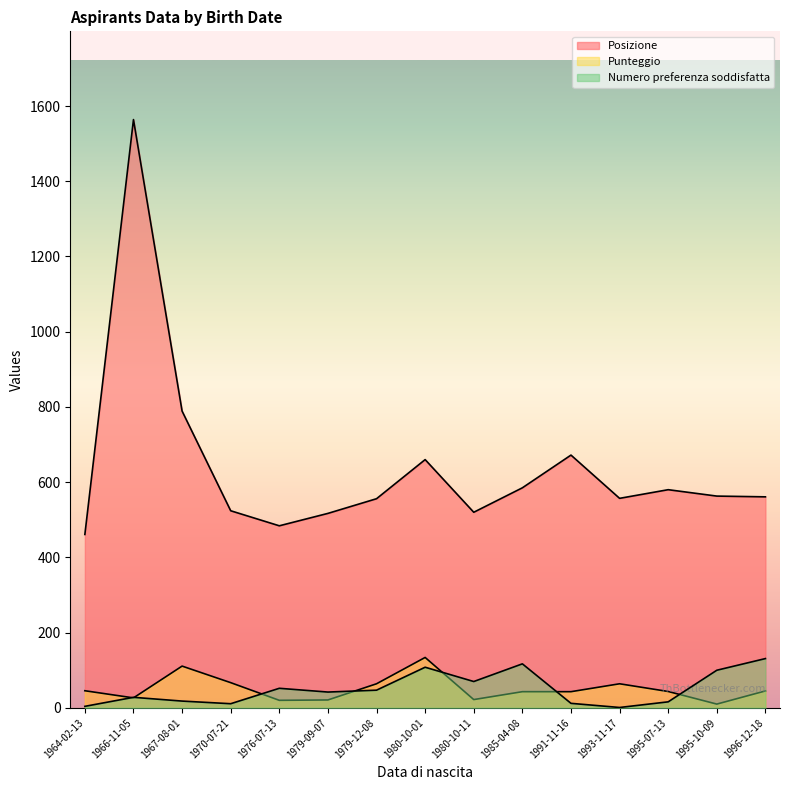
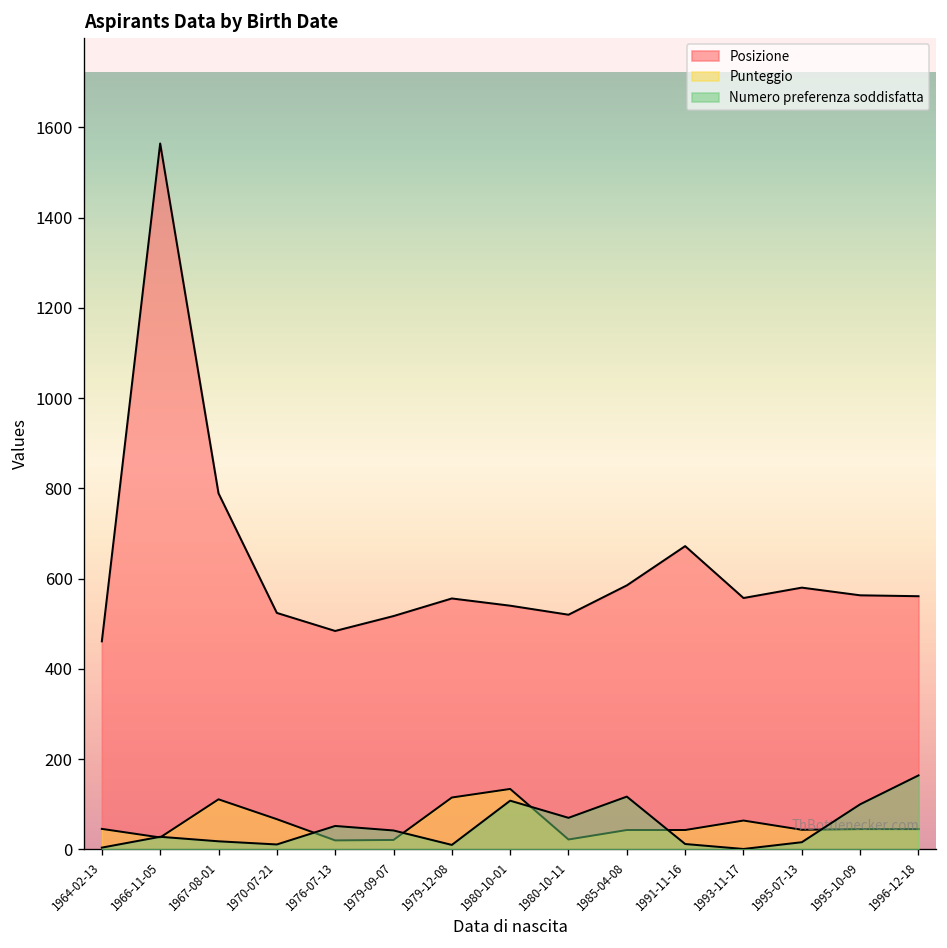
  {
    "Posizione": {
      "1964-02-13": 460,
      "1966-11-05": 1560,
      "1967-08-01": 790,
      "1970-07-21": 520,
      "1976-07-13": 480,
      "1979-09-07": 520,
      "1979-12-08": 560,
-     "1980-10-01": 660,
+     "1980-10-01": 540,
      "1980-10-11": 520,
      "1985-04-08": 590,
      "1991-11-16": 670,
      "1993-11-17": 560,
      "1995-07-13": 580,
      "1995-10-09": 560,
      "1996-12-18": 560
    },
    "Punteggio": {
      "1964-02-13": 50,
      "1967-08-01": 110,
      "1970-07-21": 70,
      "1976-07-13": 20,
      "1979-09-07": 20,
-     "1979-12-08": 60,
+     "1979-12-08": 120,
      "1980-10-01": 130,
      "1980-10-11": 20,
      "1985-04-08": 40,
      "1991-11-16": 40,
      "1993-11-17": 60,
      "1995-07-13": 40,
-     "1995-10-09": 10,
+     "1995-10-09": 50,
      "1996-12-18": 50
    },
    "Numero preferenza soddisfatta": {
      "1964-02-13": 0,
      "1967-08-01": 20,
      "1970-07-21": 10,
      "1976-07-13": 50,
      "1979-09-07": 40,
-     "1979-12-08": 50,
+     "1979-12-08": 10,
      "1980-10-01": 110,
      "1980-10-11": 70,
      "1985-04-08": 120,
      "1991-11-16": 10,
      "1993-11-17": 0,
      "1995-07-13": 20,
      "1995-10-09": 100,
-     "1996-12-18": 130
+     "1996-12-18": 160
    }
  }
